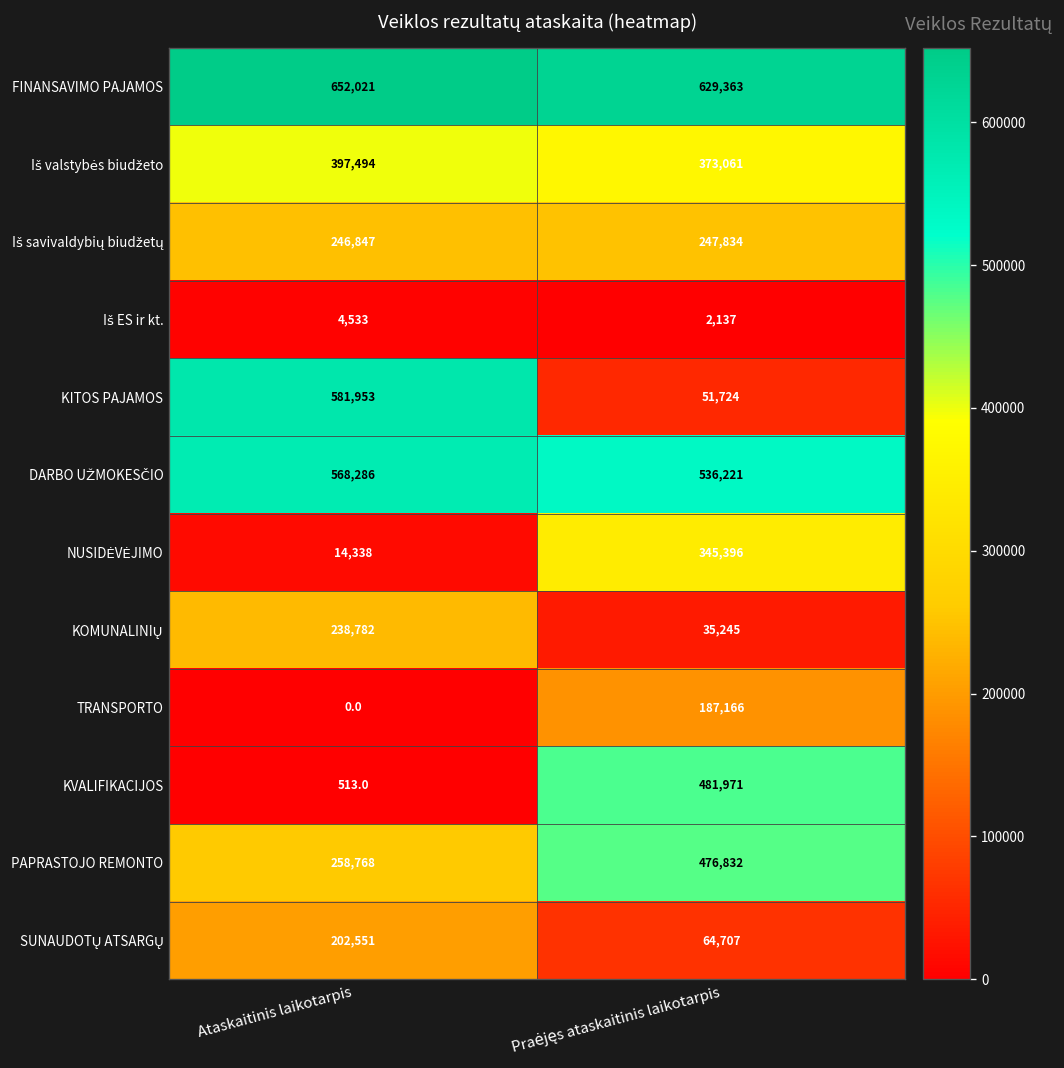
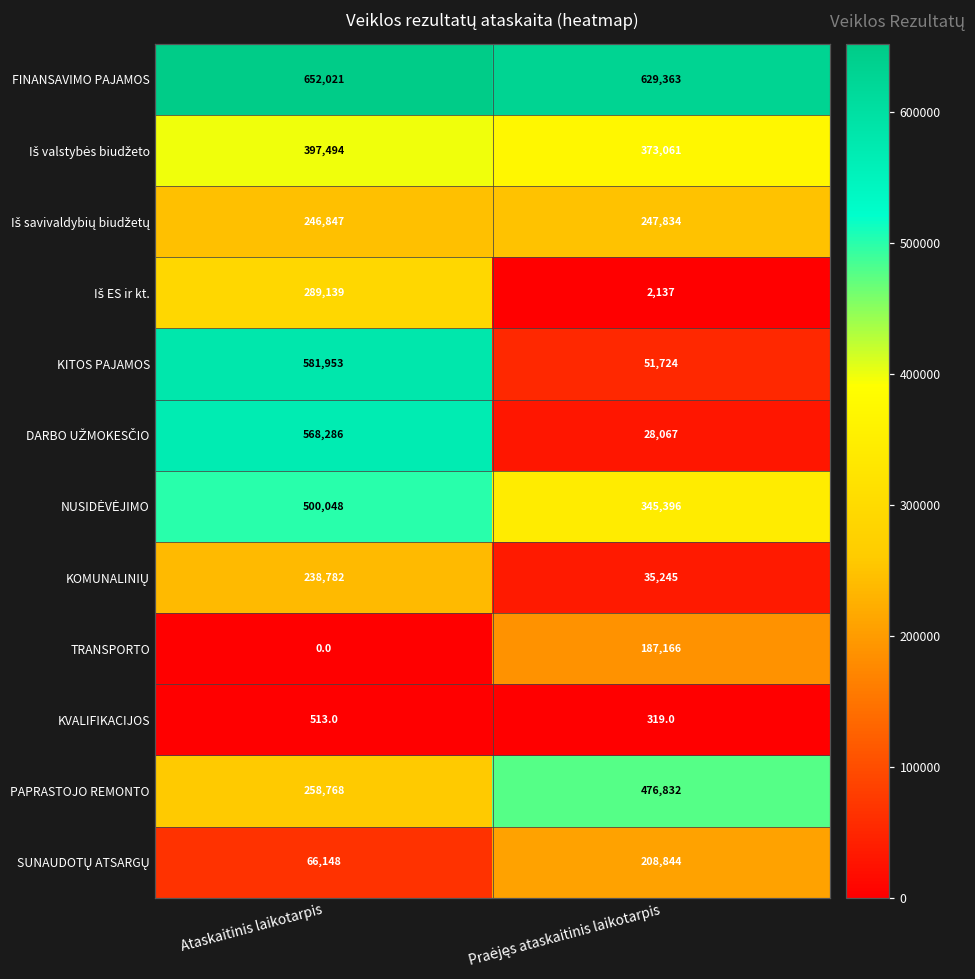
  {
    "FINANSAVIMO PAJAMOS": {
      "Ataskaitinis laikotarpis": "652,021",
      "Praėjęs ataskaitinis laikotarpis": "629,363"
    },
    "Iš valstybės biudžeto": {
      "Ataskaitinis laikotarpis": "397,494",
      "Praėjęs ataskaitinis laikotarpis": "373,061"
    },
    "Iš savivaldybių biudžetų": {
      "Ataskaitinis laikotarpis": "246,847",
      "Praėjęs ataskaitinis laikotarpis": "247,834"
    },
    "Iš ES ir kt.": {
-     "Ataskaitinis laikotarpis": "4,533",
+     "Ataskaitinis laikotarpis": "289,139",
      "Praėjęs ataskaitinis laikotarpis": "2,137"
    },
    "KITOS PAJAMOS": {
      "Ataskaitinis laikotarpis": "581,953",
      "Praėjęs ataskaitinis laikotarpis": "51,724"
    },
    "DARBO UŽMOKESČIO": {
      "Ataskaitinis laikotarpis": "568,286",
-     "Praėjęs ataskaitinis laikotarpis": "536,221"
+     "Praėjęs ataskaitinis laikotarpis": "28,067"
    },
    "NUSIDĖVĖJIMO": {
-     "Ataskaitinis laikotarpis": "14,338",
+     "Ataskaitinis laikotarpis": "500,048",
      "Praėjęs ataskaitinis laikotarpis": "345,396"
    },
    "KOMUNALINIŲ": {
      "Ataskaitinis laikotarpis": "238,782",
      "Praėjęs ataskaitinis laikotarpis": "35,245"
    },
    "TRANSPORTO": {
      "Ataskaitinis laikotarpis": "0.0",
      "Praėjęs ataskaitinis laikotarpis": "187,166"
    },
    "KVALIFIKACIJOS": {
      "Ataskaitinis laikotarpis": "513.0",
-     "Praėjęs ataskaitinis laikotarpis": "481,971"
+     "Praėjęs ataskaitinis laikotarpis": "319.0"
    },
    "PAPRASTOJO REMONTO": {
      "Ataskaitinis laikotarpis": "258,768",
      "Praėjęs ataskaitinis laikotarpis": "476,832"
    },
    "SUNAUDOTŲ ATSARGŲ": {
-     "Ataskaitinis laikotarpis": "202,551",
-     "Praėjęs ataskaitinis laikotarpis": "64,707"
+     "Ataskaitinis laikotarpis": "66,148",
+     "Praėjęs ataskaitinis laikotarpis": "208,844"
    }
  }
